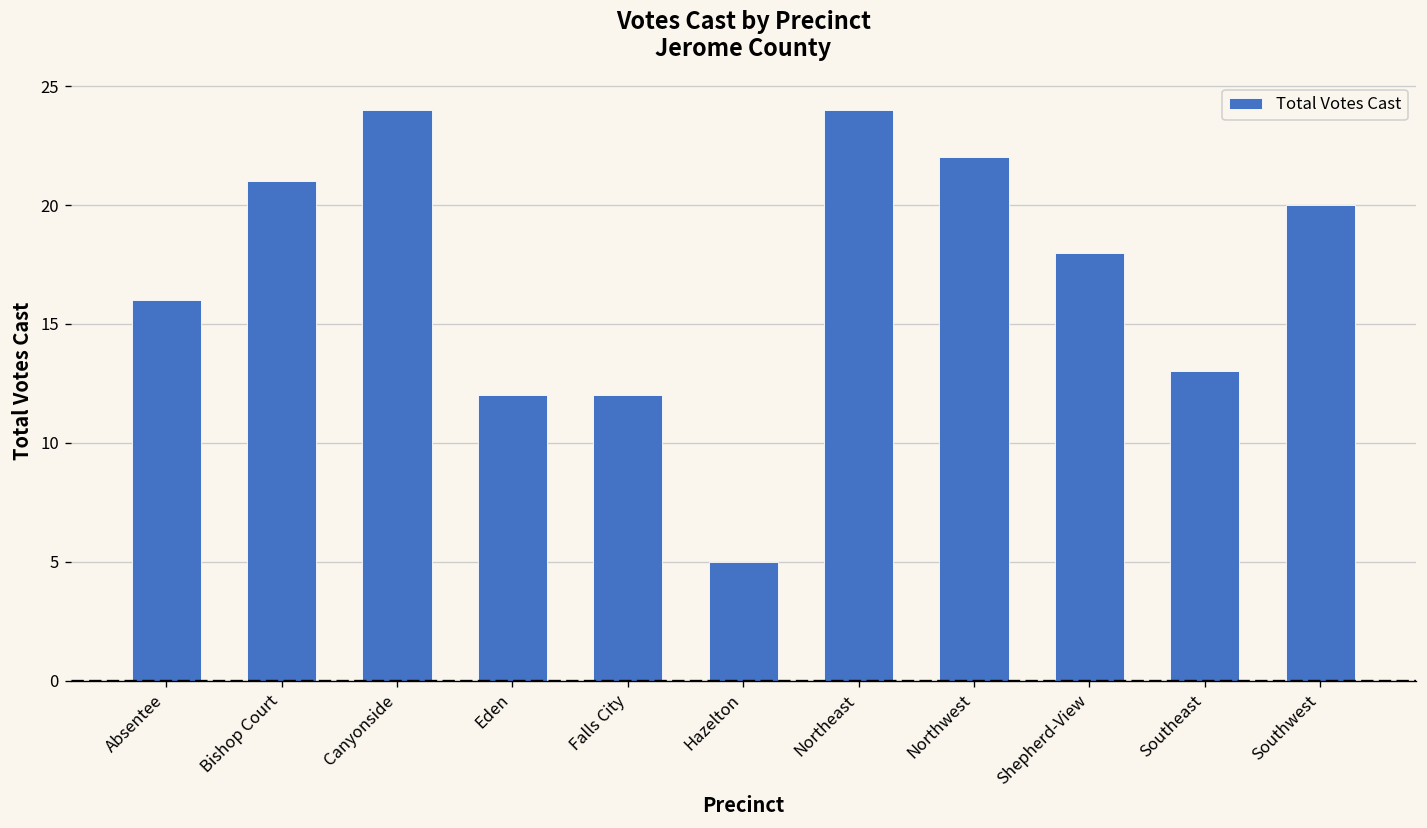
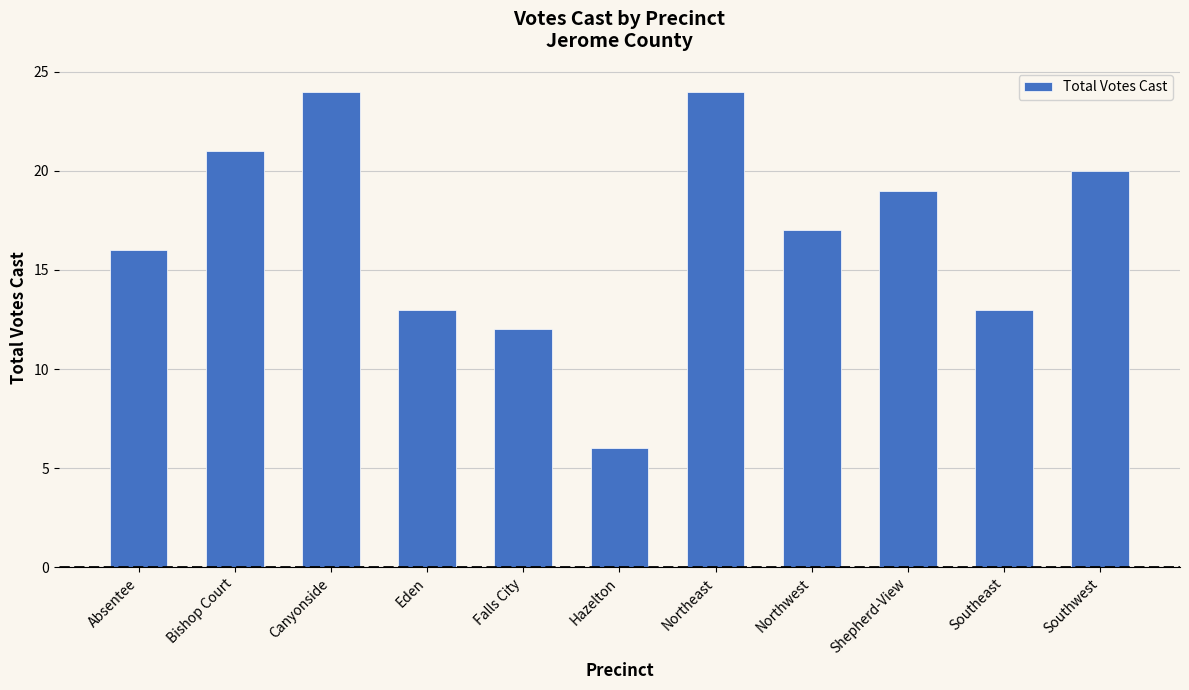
  {
    "Absentee": 16,
    "Bishop Court": 21,
    "Canyonside": 24,
-   "Eden": 12,
+   "Eden": 13,
    "Falls City": 12,
-   "Hazelton": 5,
+   "Hazelton": 6,
    "Northeast": 24,
-   "Northwest": 22,
-   "Shepherd-View": 18,
+   "Northwest": 17,
+   "Shepherd-View": 19,
    "Southeast": 13,
    "Southwest": 20
  }
